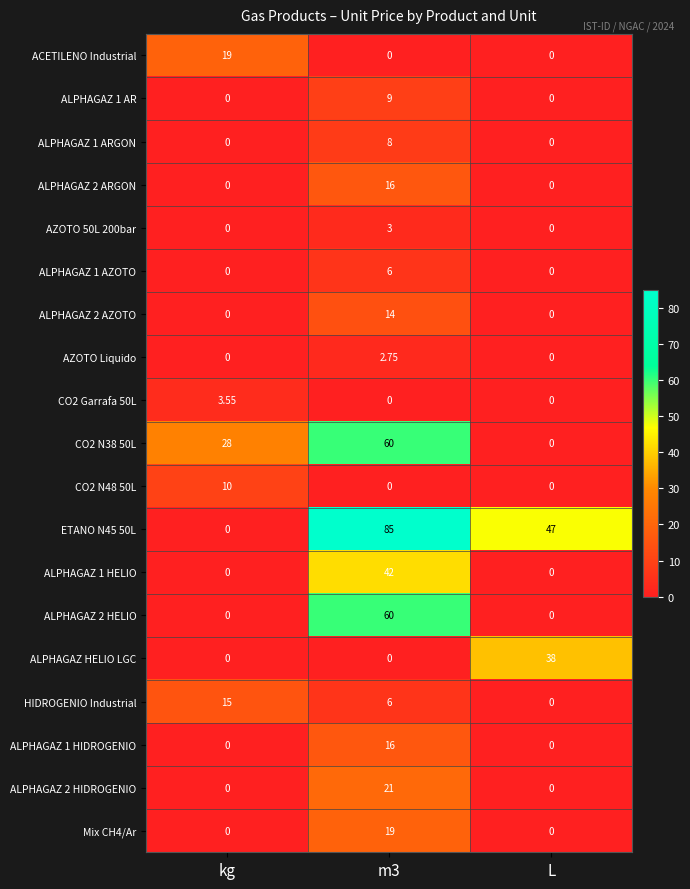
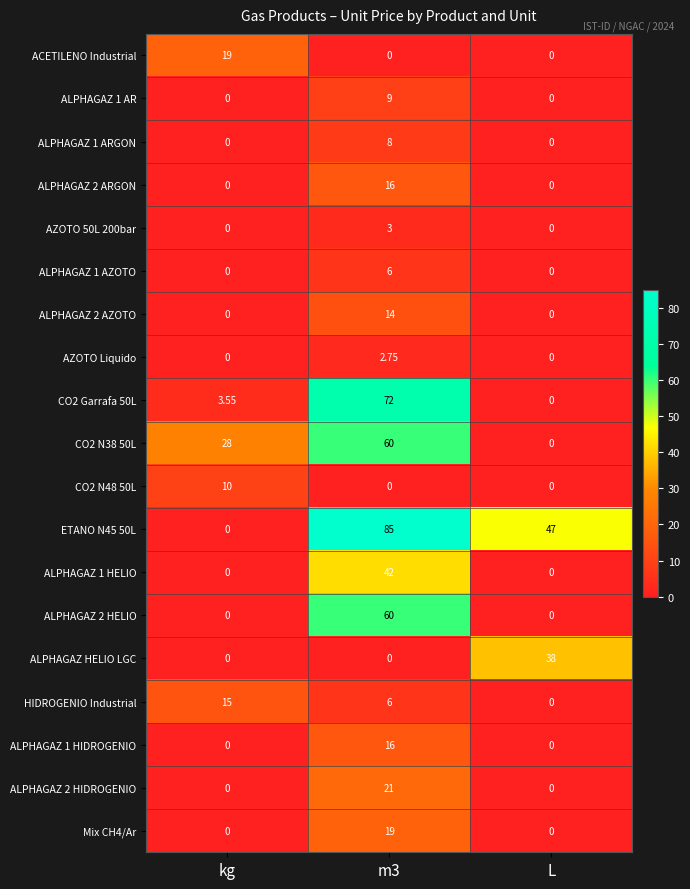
  {
    "ACETILENO Industrial": {
      "kg": 19,
      "m3": 0,
      "L": 0
    },
    "ALPHAGAZ 1 AR": {
      "kg": 0,
      "m3": 9,
      "L": 0
    },
    "ALPHAGAZ 1 ARGON": {
      "kg": 0,
      "m3": 8,
      "L": 0
    },
    "ALPHAGAZ 2 ARGON": {
      "kg": 0,
      "m3": 16,
      "L": 0
    },
    "AZOTO 50L 200bar": {
      "kg": 0,
      "m3": 3,
      "L": 0
    },
    "ALPHAGAZ 1 AZOTO": {
      "kg": 0,
      "m3": 6,
      "L": 0
    },
    "ALPHAGAZ 2 AZOTO": {
      "kg": 0,
      "m3": 14,
      "L": 0
    },
    "AZOTO Liquido": {
      "kg": 0,
      "m3": 2.75,
      "L": 0
    },
    "CO2 Garrafa 50L": {
      "kg": 3.55,
-     "m3": 0,
+     "m3": 72,
      "L": 0
    },
    "CO2 N38 50L": {
      "kg": 28,
      "m3": 60,
      "L": 0
    },
    "CO2 N48 50L": {
      "kg": 10,
      "m3": 0,
      "L": 0
    },
    "ETANO N45 50L": {
      "kg": 0,
      "m3": 85,
      "L": 47
    },
    "ALPHAGAZ 1 HELIO": {
      "kg": 0,
      "m3": 42,
      "L": 0
    },
    "ALPHAGAZ 2 HELIO": {
      "kg": 0,
      "m3": 60,
      "L": 0
    },
    "ALPHAGAZ HELIO LGC": {
      "kg": 0,
      "m3": 0,
      "L": 38
    },
    "HIDROGENIO Industrial": {
      "kg": 15,
      "m3": 6,
      "L": 0
    },
    "ALPHAGAZ 1 HIDROGENIO": {
      "kg": 0,
      "m3": 16,
      "L": 0
    },
    "ALPHAGAZ 2 HIDROGENIO": {
      "kg": 0,
      "m3": 21,
      "L": 0
    },
    "Mix CH4/Ar": {
      "kg": 0,
      "m3": 19,
      "L": 0
    }
  }
